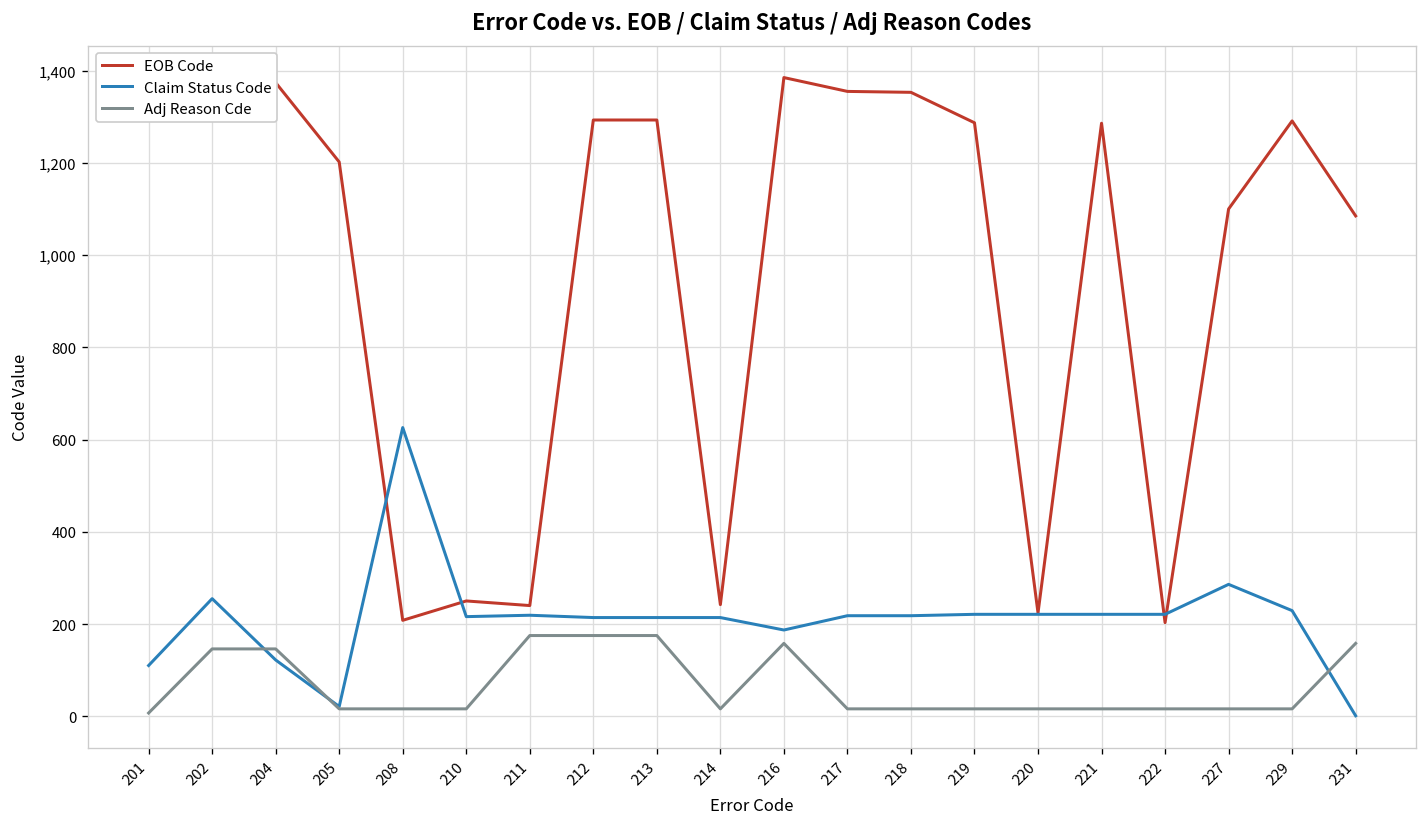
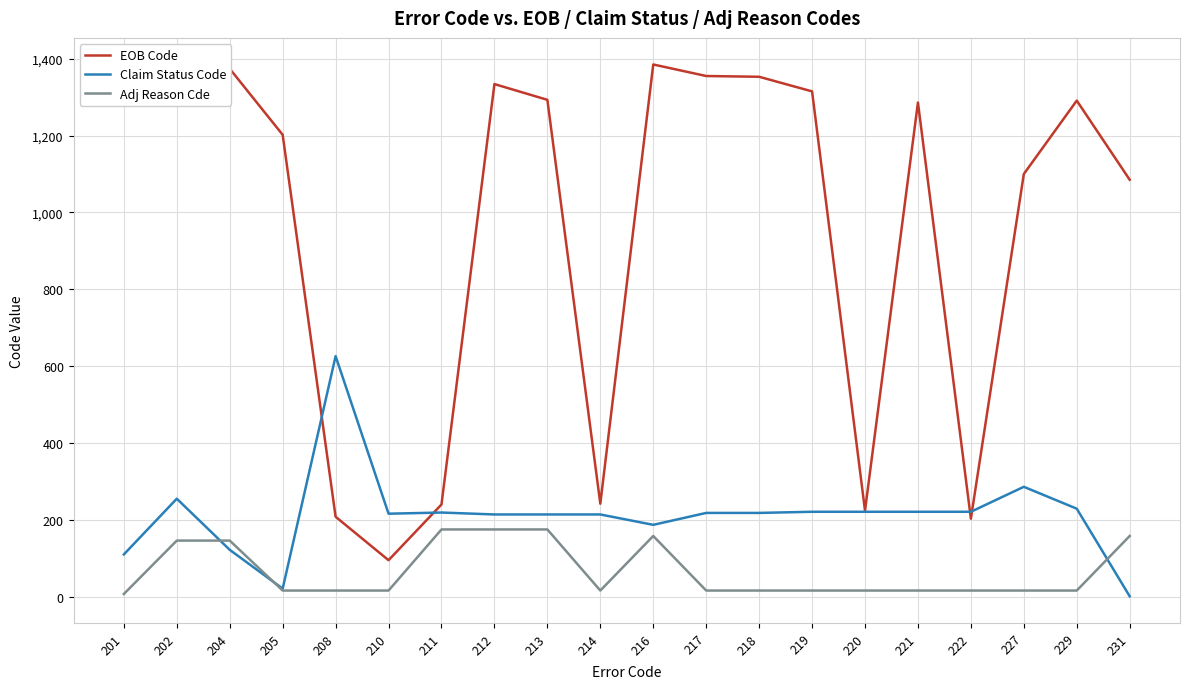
  {
    "EOB Code": {
      "205": "1,200",
      "208": "210",
-     "210": "250",
+     "210": "100",
      "211": "240",
-     "212": "1,290",
+     "212": "1,330",
      "213": "1,290",
      "214": "240",
      "216": "1,390",
      "217": "1,360",
      "218": "1,350",
-     "219": "1,290",
+     "219": "1,320",
      "221": "1,290",
      "222": "200",
      "227": "1,100",
      "229": "1,290",
      "231": "1,090"
    },
    "Claim Status Code": {
      "201": "110",
      "202": "260",
      "204": "120",
      "208": "630",
      "210": "220",
      "211": "220",
      "212": "210",
      "213": "210",
      "214": "210",
      "216": "190",
      "217": "220",
      "218": "220",
      "219": "220",
      "221": "220",
      "222": "220",
      "227": "290",
      "229": "230",
      "231": "0"
    },
    "Adj Reason Cde": {
      "201": "10",
      "202": "150",
      "204": "150",
      "208": "20",
      "210": "20",
      "211": "180",
      "212": "180",
      "213": "180",
      "214": "20",
      "216": "160",
      "217": "20",
      "218": "20",
      "219": "20",
      "220": "20",
      "221": "20",
      "222": "20",
      "227": "20",
      "229": "20",
      "231": "160"
    }
  }
